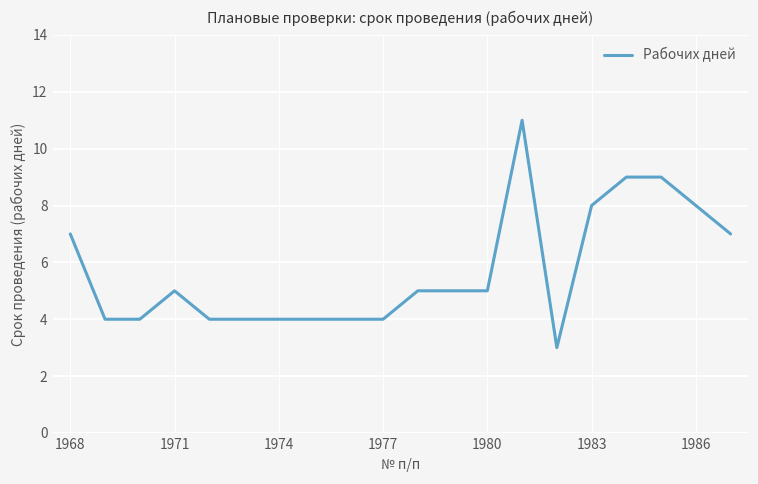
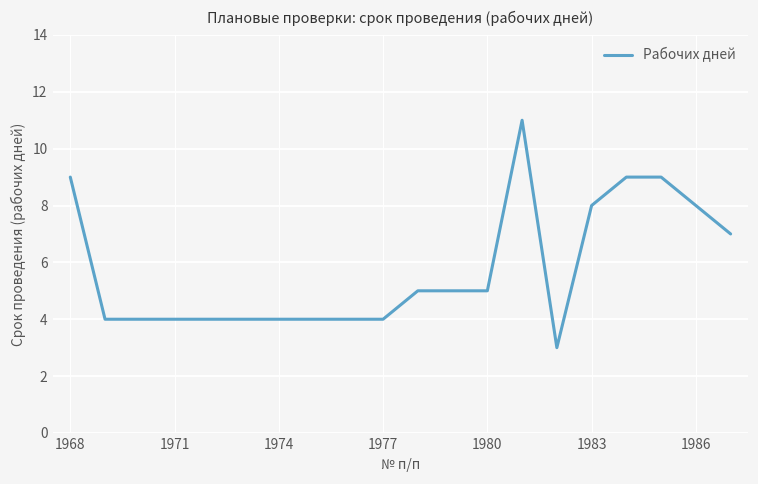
  {
-   "1968": 7,
-   "1971": 5,
+   "1968": 9,
+   "1971": 4,
    "1974": 4,
    "1977": 4,
    "1980": 5,
    "1983": 8,
    "1986": 8
  }
